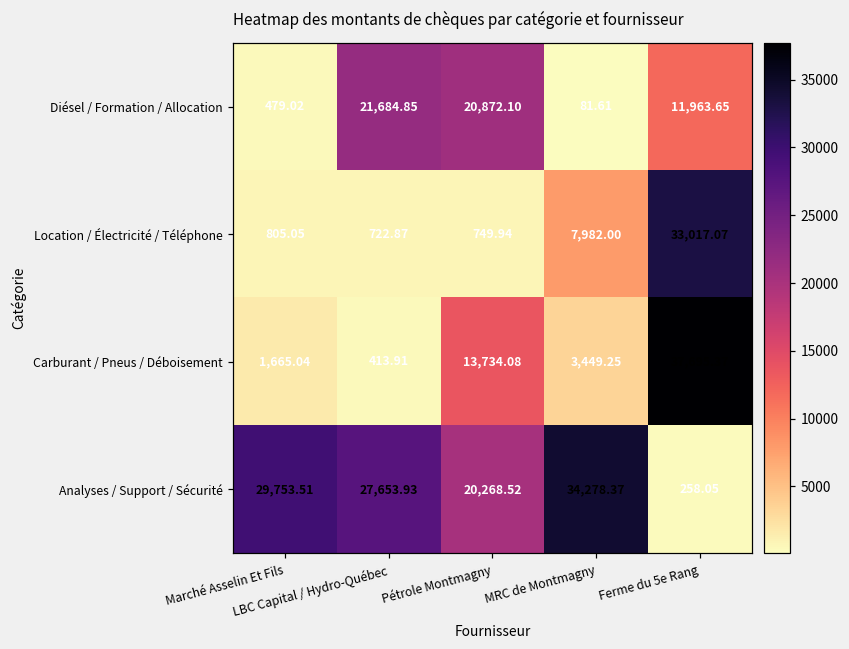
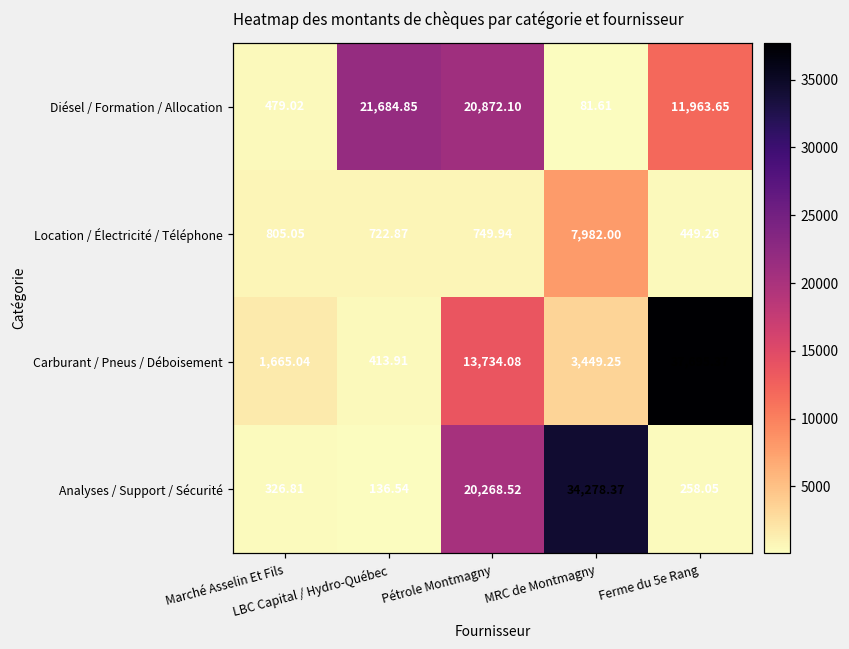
  {
    "Diésel / Formation / Allocation": {
      "Marché Asselin Et Fils": "479.02",
      "LBC Capital / Hydro-Québec": "21,684.85",
      "Pétrole Montmagny": "20,872.10",
      "MRC de Montmagny": "81.61",
      "Ferme du 5e Rang": "11,963.65"
    },
    "Location / Électricité / Téléphone": {
      "Marché Asselin Et Fils": "805.05",
      "LBC Capital / Hydro-Québec": "722.87",
      "Pétrole Montmagny": "749.94",
      "MRC de Montmagny": "7,982.00",
-     "Ferme du 5e Rang": "33,017.07"
+     "Ferme du 5e Rang": "449.26"
    },
    "Carburant / Pneus / Déboisement": {
      "Marché Asselin Et Fils": "1,665.04",
      "LBC Capital / Hydro-Québec": "413.91",
      "Pétrole Montmagny": "13,734.08",
      "MRC de Montmagny": "3,449.25"
    },
    "Analyses / Support / Sécurité": {
-     "Marché Asselin Et Fils": "29,753.51",
-     "LBC Capital / Hydro-Québec": "27,653.93",
+     "Marché Asselin Et Fils": "326.81",
+     "LBC Capital / Hydro-Québec": "136.54",
      "Pétrole Montmagny": "20,268.52",
      "MRC de Montmagny": "34,278.37",
      "Ferme du 5e Rang": "258.05"
    }
  }
